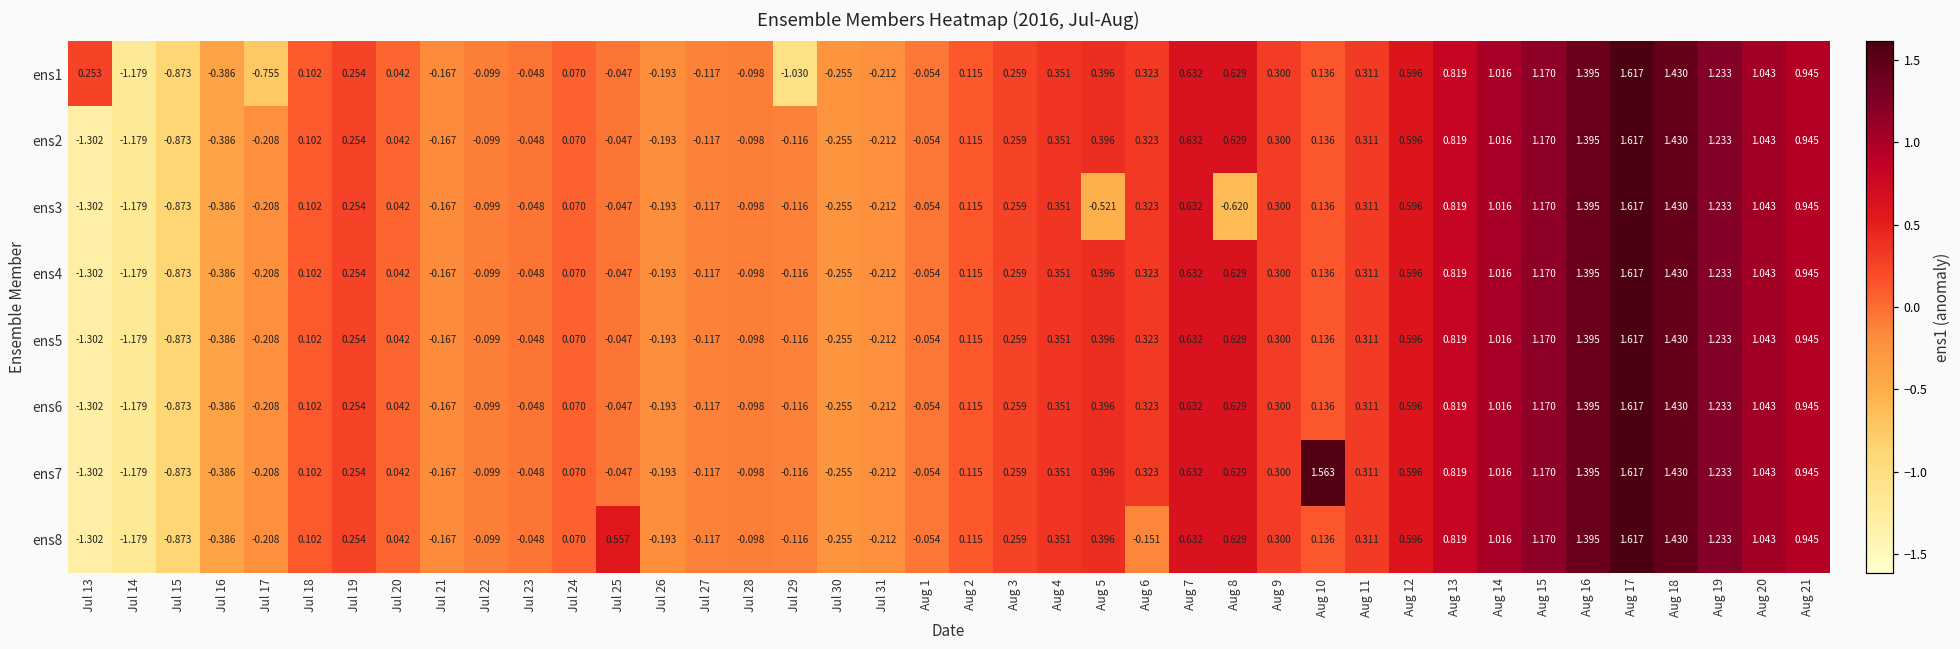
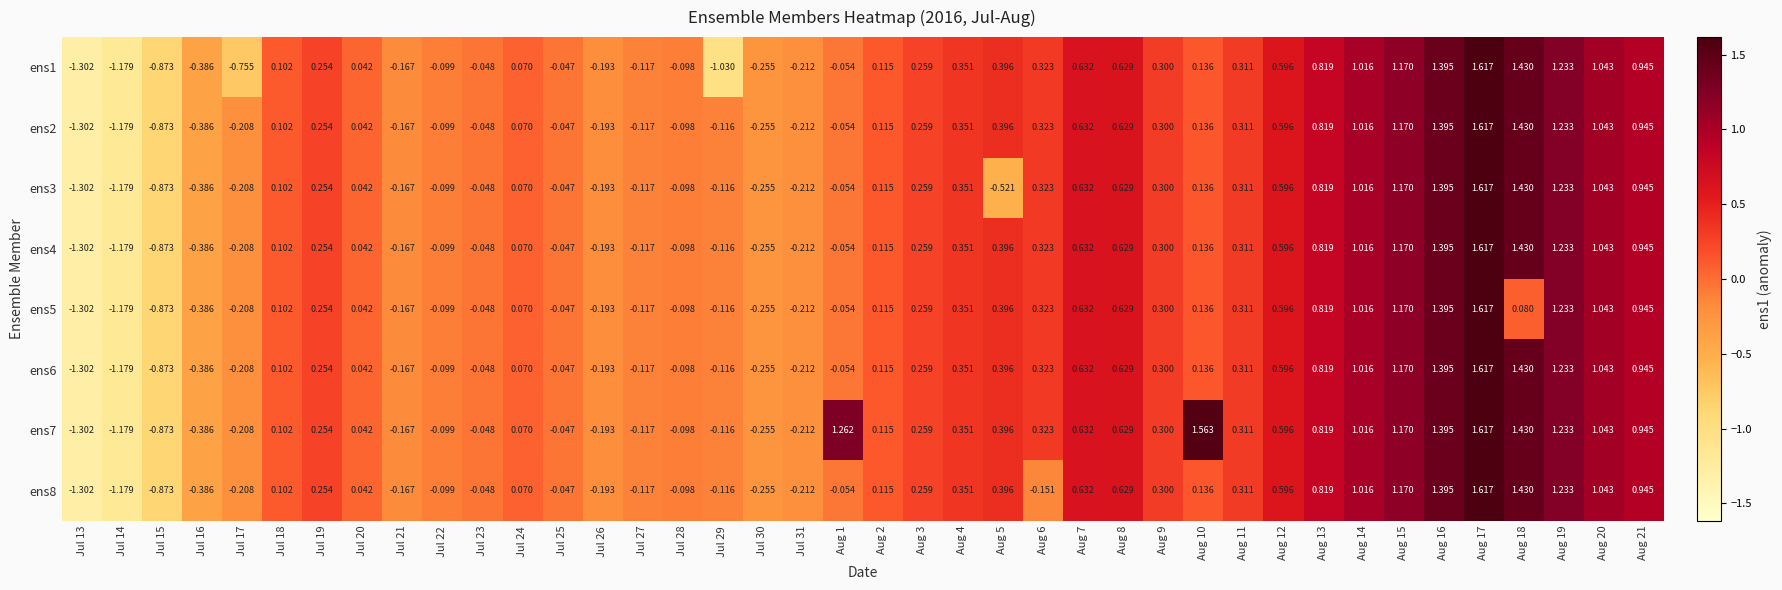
  {
    "ens1": {
-     "Jul 13": 0.253,
+     "Jul 13": -1.302,
      "Jul 14": -1.179,
      "Jul 15": -0.873,
      "Jul 16": -0.386,
      "Jul 17": -0.755,
      "Jul 18": 0.102,
      "Jul 19": 0.254,
      "Jul 20": 0.042,
      "Jul 21": -0.167,
      "Jul 22": -0.099,
      "Jul 23": -0.048,
      "Jul 24": 0.070,
      "Jul 25": -0.047,
      "Jul 26": -0.193,
      "Jul 27": -0.117,
      "Jul 28": -0.098,
      "Jul 29": -1.030,
      "Jul 30": -0.255,
      "Jul 31": -0.212,
      "Aug 1": -0.054,
      "Aug 2": 0.115,
      "Aug 3": 0.259,
      "Aug 4": 0.351,
      "Aug 5": 0.396,
      "Aug 6": 0.323,
      "Aug 7": 0.632,
      "Aug 8": 0.629,
      "Aug 9": 0.300,
      "Aug 10": 0.136,
      "Aug 11": 0.311,
      "Aug 12": 0.596,
      "Aug 13": 0.819,
      "Aug 14": 1.016,
      "Aug 15": 1.170,
      "Aug 16": 1.395,
      "Aug 17": 1.617,
      "Aug 18": 1.430,
      "Aug 19": 1.233,
      "Aug 20": 1.043,
      "Aug 21": 0.945
    },
    "ens3": {
      "Jul 13": -1.302,
      "Jul 14": -1.179,
      "Jul 15": -0.873,
      "Jul 16": -0.386,
      "Jul 17": -0.208,
      "Jul 18": 0.102,
      "Jul 19": 0.254,
      "Jul 20": 0.042,
      "Jul 21": -0.167,
      "Jul 22": -0.099,
      "Jul 23": -0.048,
      "Jul 24": 0.070,
      "Jul 25": -0.047,
      "Jul 26": -0.193,
      "Jul 27": -0.117,
      "Jul 28": -0.098,
      "Jul 29": -0.116,
      "Jul 30": -0.255,
      "Jul 31": -0.212,
      "Aug 1": -0.054,
      "Aug 2": 0.115,
      "Aug 3": 0.259,
      "Aug 4": 0.351,
      "Aug 5": -0.521,
      "Aug 6": 0.323,
      "Aug 7": 0.632,
-     "Aug 8": -0.620,
+     "Aug 8": 0.629,
      "Aug 9": 0.300,
      "Aug 10": 0.136,
      "Aug 11": 0.311,
      "Aug 12": 0.596,
      "Aug 13": 0.819,
      "Aug 14": 1.016,
      "Aug 15": 1.170,
      "Aug 16": 1.395,
      "Aug 17": 1.617,
      "Aug 18": 1.430,
      "Aug 19": 1.233,
      "Aug 20": 1.043,
      "Aug 21": 0.945
    },
    "ens5": {
      "Jul 13": -1.302,
      "Jul 14": -1.179,
      "Jul 15": -0.873,
      "Jul 16": -0.386,
      "Jul 17": -0.208,
      "Jul 18": 0.102,
      "Jul 19": 0.254,
      "Jul 20": 0.042,
      "Jul 21": -0.167,
      "Jul 22": -0.099,
      "Jul 23": -0.048,
      "Jul 24": 0.070,
      "Jul 25": -0.047,
      "Jul 26": -0.193,
      "Jul 27": -0.117,
      "Jul 28": -0.098,
      "Jul 29": -0.116,
      "Jul 30": -0.255,
      "Jul 31": -0.212,
      "Aug 1": -0.054,
      "Aug 2": 0.115,
      "Aug 3": 0.259,
      "Aug 4": 0.351,
      "Aug 5": 0.396,
      "Aug 6": 0.323,
      "Aug 7": 0.632,
      "Aug 8": 0.629,
      "Aug 9": 0.300,
      "Aug 10": 0.136,
      "Aug 11": 0.311,
      "Aug 12": 0.596,
      "Aug 13": 0.819,
      "Aug 14": 1.016,
      "Aug 15": 1.170,
      "Aug 16": 1.395,
      "Aug 17": 1.617,
-     "Aug 18": 1.430,
+     "Aug 18": 0.080,
      "Aug 19": 1.233,
      "Aug 20": 1.043,
      "Aug 21": 0.945
    },
    "ens7": {
      "Jul 13": -1.302,
      "Jul 14": -1.179,
      "Jul 15": -0.873,
      "Jul 16": -0.386,
      "Jul 17": -0.208,
      "Jul 18": 0.102,
      "Jul 19": 0.254,
      "Jul 20": 0.042,
      "Jul 21": -0.167,
      "Jul 22": -0.099,
      "Jul 23": -0.048,
      "Jul 24": 0.070,
      "Jul 25": -0.047,
      "Jul 26": -0.193,
      "Jul 27": -0.117,
      "Jul 28": -0.098,
      "Jul 29": -0.116,
      "Jul 30": -0.255,
      "Jul 31": -0.212,
-     "Aug 1": -0.054,
+     "Aug 1": 1.262,
      "Aug 2": 0.115,
      "Aug 3": 0.259,
      "Aug 4": 0.351,
      "Aug 5": 0.396,
      "Aug 6": 0.323,
      "Aug 7": 0.632,
      "Aug 8": 0.629,
      "Aug 9": 0.300,
      "Aug 10": 1.563,
      "Aug 11": 0.311,
      "Aug 12": 0.596,
      "Aug 13": 0.819,
      "Aug 14": 1.016,
      "Aug 15": 1.170,
      "Aug 16": 1.395,
      "Aug 17": 1.617,
      "Aug 18": 1.430,
      "Aug 19": 1.233,
      "Aug 20": 1.043,
      "Aug 21": 0.945
    },
    "ens8": {
      "Jul 13": -1.302,
      "Jul 14": -1.179,
      "Jul 15": -0.873,
      "Jul 16": -0.386,
      "Jul 17": -0.208,
      "Jul 18": 0.102,
      "Jul 19": 0.254,
      "Jul 20": 0.042,
      "Jul 21": -0.167,
      "Jul 22": -0.099,
      "Jul 23": -0.048,
      "Jul 24": 0.070,
-     "Jul 25": 0.557,
+     "Jul 25": -0.047,
      "Jul 26": -0.193,
      "Jul 27": -0.117,
      "Jul 28": -0.098,
      "Jul 29": -0.116,
      "Jul 30": -0.255,
      "Jul 31": -0.212,
      "Aug 1": -0.054,
      "Aug 2": 0.115,
      "Aug 3": 0.259,
      "Aug 4": 0.351,
      "Aug 5": 0.396,
      "Aug 6": -0.151,
      "Aug 7": 0.632,
      "Aug 8": 0.629,
      "Aug 9": 0.300,
      "Aug 10": 0.136,
      "Aug 11": 0.311,
      "Aug 12": 0.596,
      "Aug 13": 0.819,
      "Aug 14": 1.016,
      "Aug 15": 1.170,
      "Aug 16": 1.395,
      "Aug 17": 1.617,
      "Aug 18": 1.430,
      "Aug 19": 1.233,
      "Aug 20": 1.043,
      "Aug 21": 0.945
    }
  }
